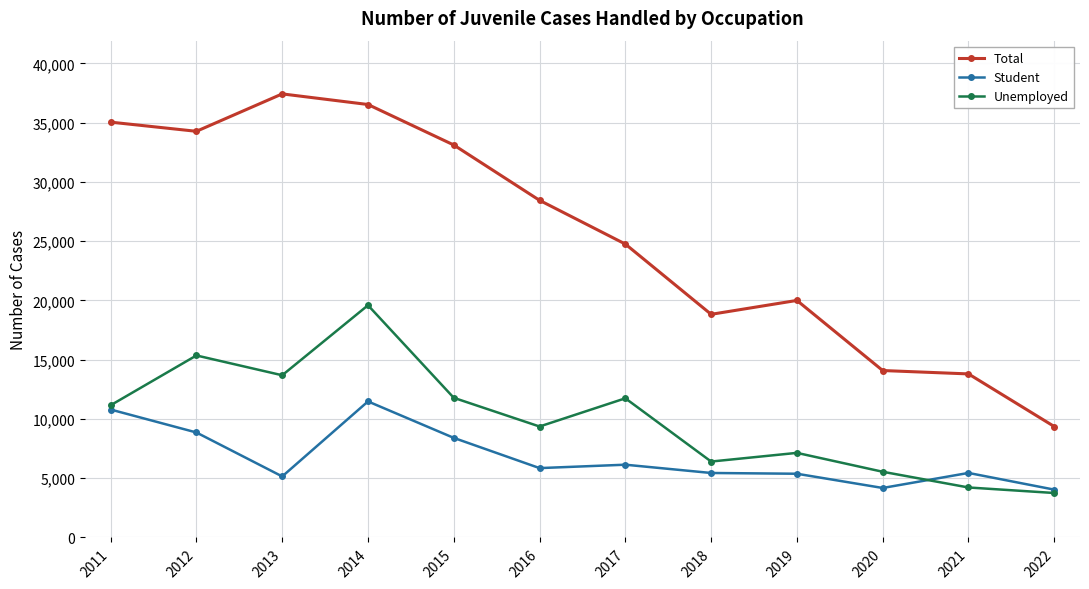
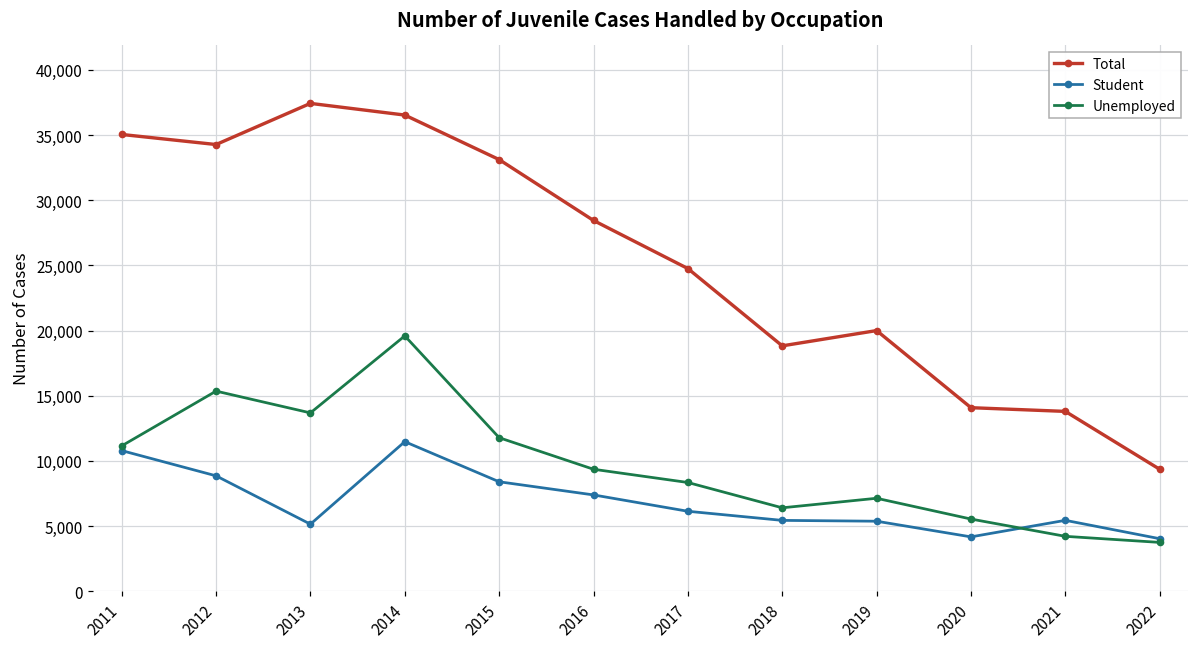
  {
    "Total": {
      "2011": "35,000",
      "2012": "34,300",
      "2013": "37,400",
      "2014": "36,500",
      "2015": "33,100",
      "2016": "28,500",
      "2017": "24,800",
      "2018": "18,800",
      "2019": "20,000",
      "2020": "14,100",
      "2021": "13,800",
      "2022": "9,400"
    },
    "Student": {
      "2011": "10,800",
      "2012": "8,900",
      "2013": "5,200",
      "2014": "11,500",
      "2015": "8,400",
-     "2016": "5,900",
+     "2016": "7,400",
      "2017": "6,100",
      "2018": "5,400",
      "2019": "5,400",
      "2020": "4,200",
      "2021": "5,400",
      "2022": "4,000"
    },
    "Unemployed": {
      "2011": "11,200",
      "2012": "15,400",
      "2013": "13,700",
      "2014": "19,600",
      "2015": "11,800",
      "2016": "9,400",
-     "2017": "11,700",
+     "2017": "8,300",
      "2018": "6,400",
      "2019": "7,100",
      "2020": "5,500",
      "2021": "4,200",
      "2022": "3,800"
    }
  }
